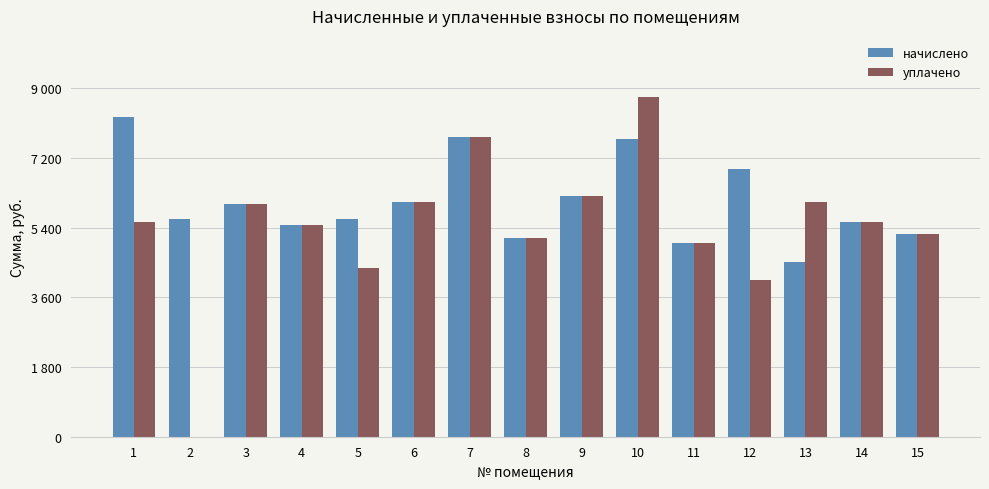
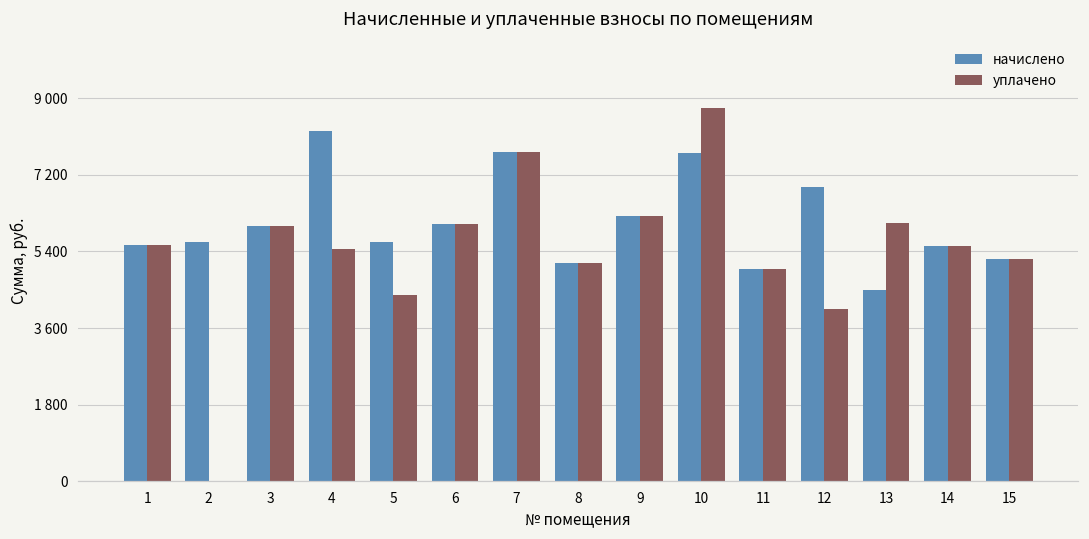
  {
    "начислено": {
-     "1": 8200,
+     "1": 5600,
      "2": 5600,
      "3": 6000,
-     "4": 5500,
+     "4": 8200,
      "5": 5600,
      "6": 6000,
      "7": 7700,
      "8": 5100,
      "9": 6200,
      "10": 7700,
      "11": 5000,
      "12": 6900,
      "13": 4500,
      "14": 5500,
      "15": 5200
    },
    "уплачено": {
      "1": 5600,
      "2": 0,
      "3": 6000,
      "4": 5500,
      "5": 4400,
      "6": 6000,
      "7": 7700,
      "8": 5100,
      "9": 6200,
      "10": 8800,
      "11": 5000,
      "12": 4000,
      "13": 6100,
      "14": 5500,
      "15": 5200
    }
  }
